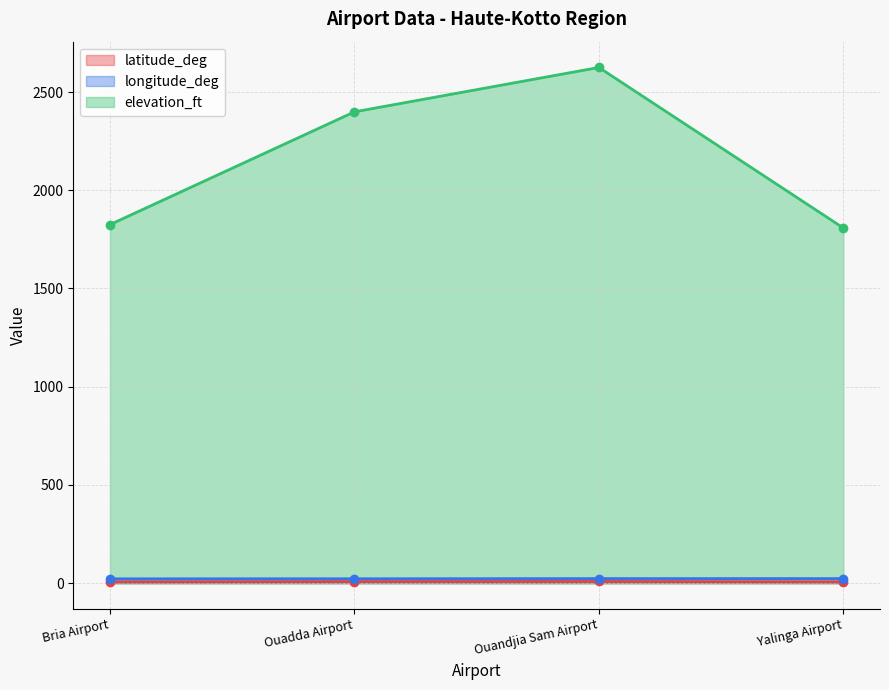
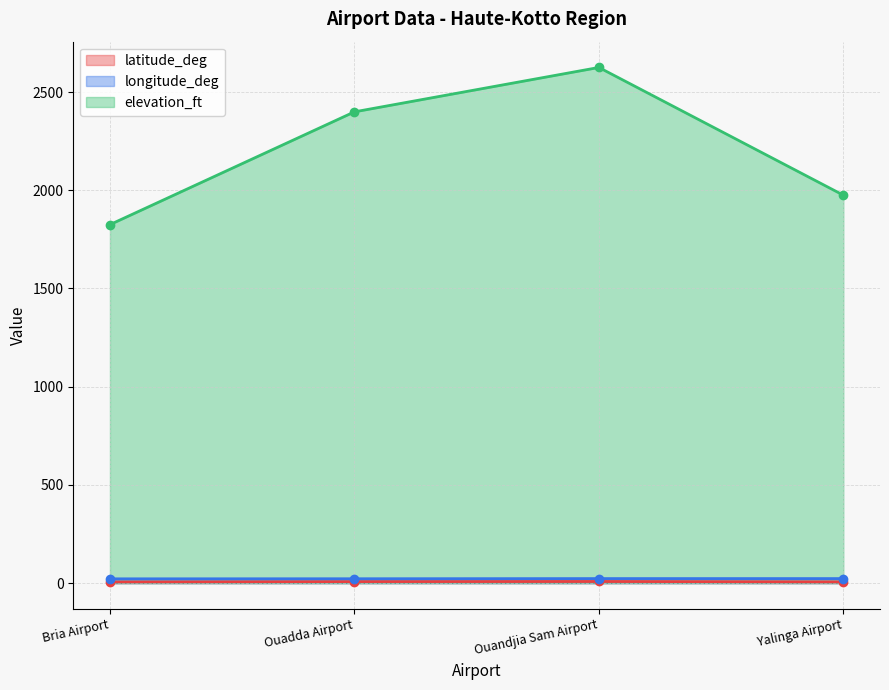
  {
    "latitude_deg": {
      "Bria Airport": 10,
      "Ouadda Airport": 10,
      "Ouandjia Sam Airport": 10,
      "Yalinga Airport": 10
    },
    "longitude_deg": {
      "Bria Airport": 20,
      "Ouadda Airport": 20,
      "Ouandjia Sam Airport": 20,
      "Yalinga Airport": 20
    },
    "elevation_ft": {
      "Bria Airport": 1830,
      "Ouadda Airport": 2400,
      "Ouandjia Sam Airport": 2630,
-     "Yalinga Airport": 1810
+     "Yalinga Airport": 1980
    }
  }
